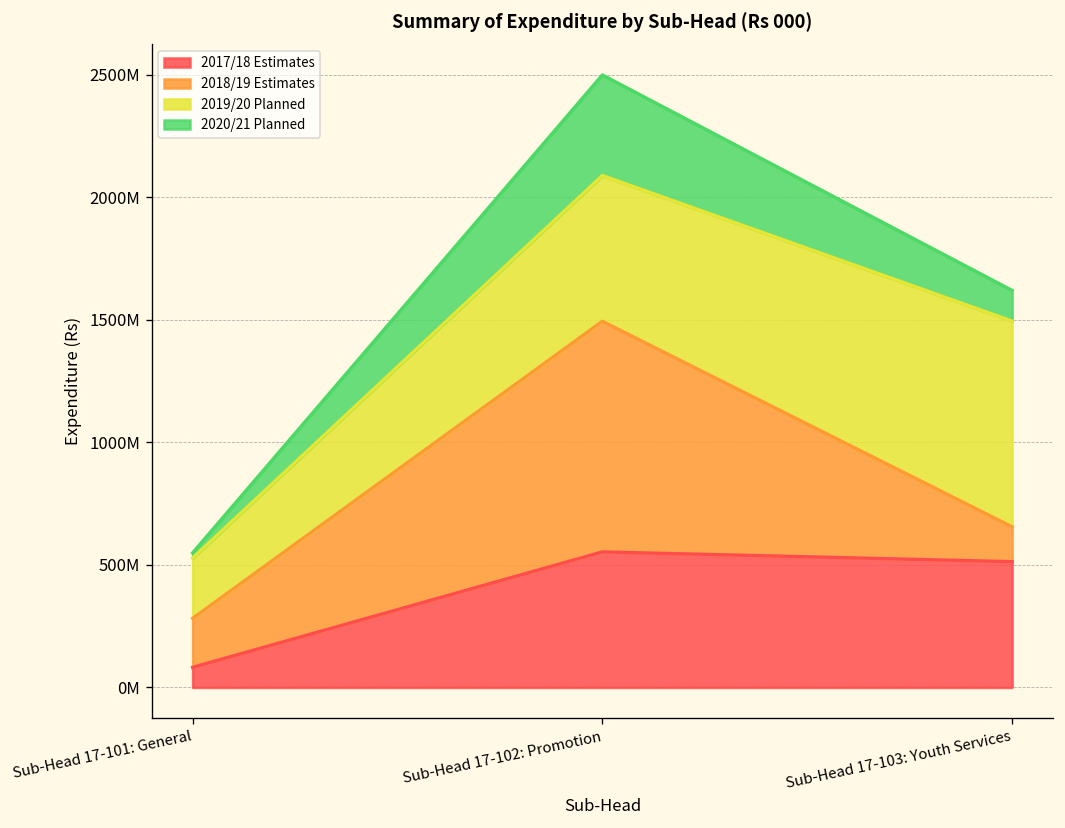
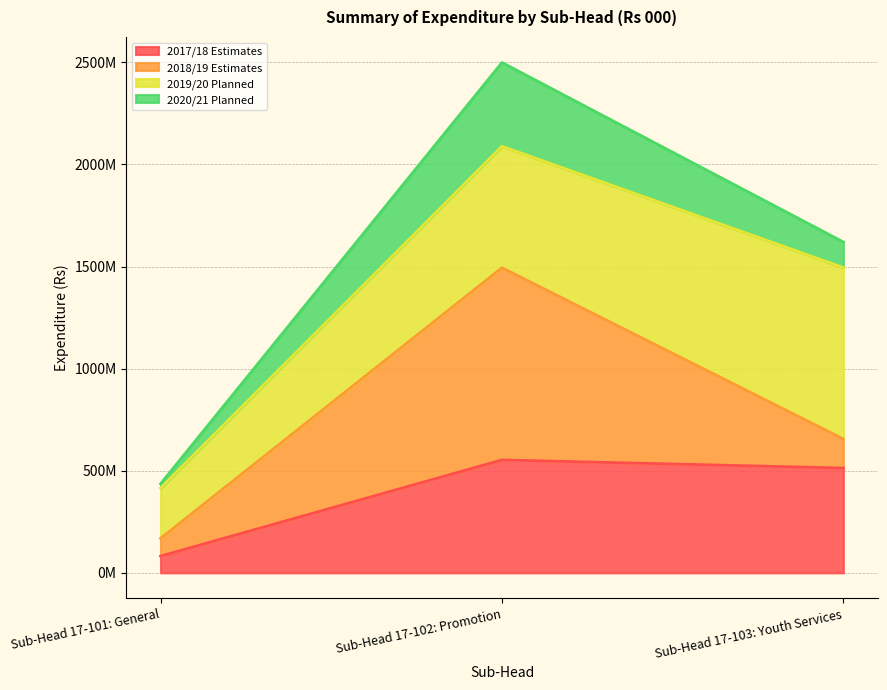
  {
    "2017/18 Estimates": {
      "Sub-Head 17-101: General": 80000000,
      "Sub-Head 17-102: Promotion": 550000000,
      "Sub-Head 17-103: Youth Services": 510000000
    },
    "2018/19 Estimates": {
-     "Sub-Head 17-101: General": 200000000,
+     "Sub-Head 17-101: General": 90000000,
      "Sub-Head 17-102: Promotion": 940000000,
      "Sub-Head 17-103: Youth Services": 140000000
    },
    "2019/20 Planned": {
      "Sub-Head 17-101: General": 250000000,
      "Sub-Head 17-102: Promotion": 590000000,
      "Sub-Head 17-103: Youth Services": 840000000
    },
    "2020/21 Planned": {
      "Sub-Head 17-101: General": 20000000,
      "Sub-Head 17-102: Promotion": 410000000,
      "Sub-Head 17-103: Youth Services": 130000000
    }
  }
